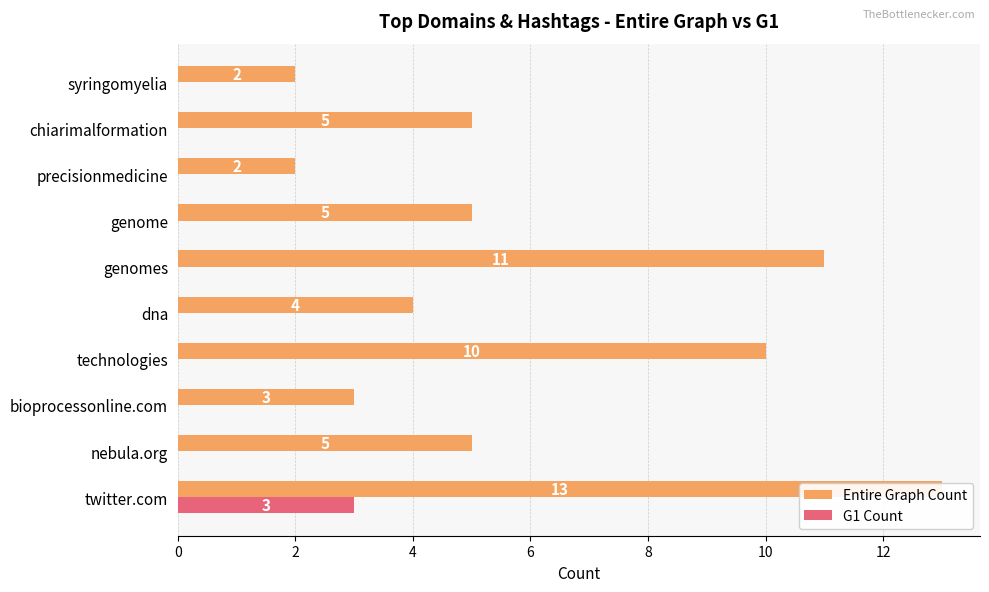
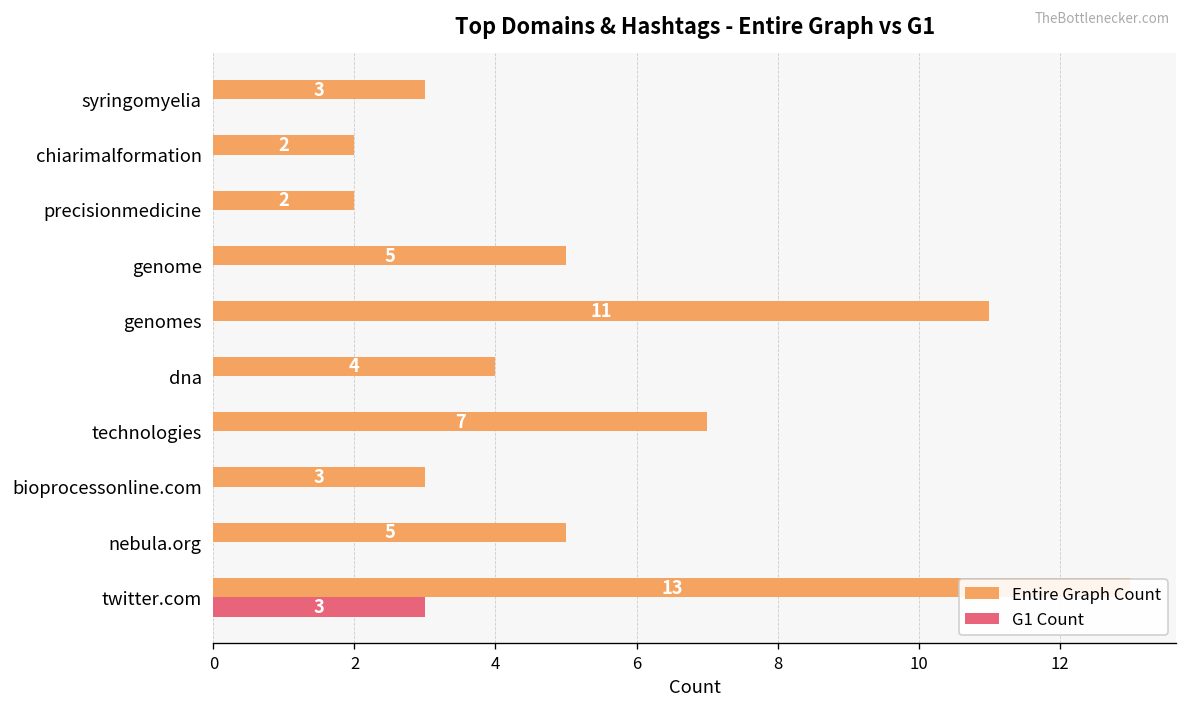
  {
    "Entire Graph Count": {
-     "syringomyelia": 2,
-     "chiarimalformation": 5,
+     "syringomyelia": 3,
+     "chiarimalformation": 2,
      "precisionmedicine": 2,
      "genome": 5,
      "genomes": 11,
      "dna": 4,
-     "technologies": 10,
+     "technologies": 7,
      "bioprocessonline.com": 3,
      "nebula.org": 5
    },
    "G1 Count": {
      "twitter.com": 3
    }
  }
